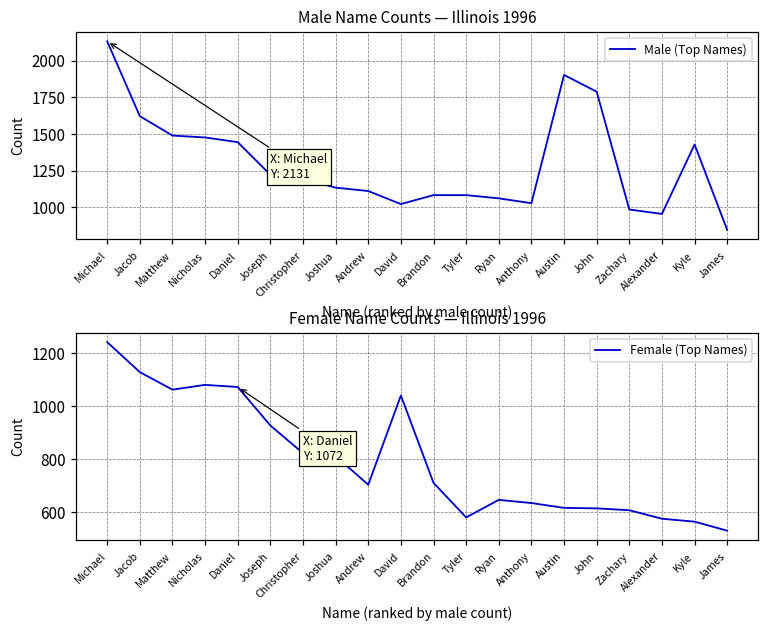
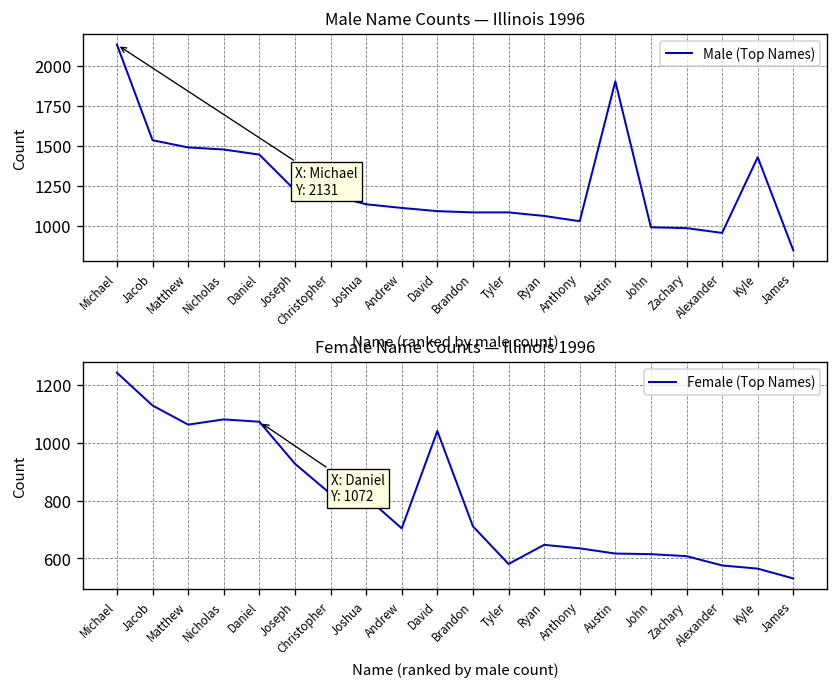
  {
    "Male Name Counts — Illinois 1996": {
      "Michael": 2130,
-     "Jacob": 1620,
+     "Jacob": 1530,
      "Joshua": 1130,
      "Andrew": 1110,
-     "David": 1020,
+     "David": 1090,
      "Brandon": 1080,
      "Tyler": 1080,
      "Ryan": 1060,
      "Anthony": 1030,
      "Austin": 1900,
-     "John": 1790,
+     "John": 990,
      "Zachary": 990,
      "Alexander": 960,
      "Kyle": 1430,
      "James": 850
    },
    "Female Name Counts — Illinois 1996": {
      "Michael": 1240,
      "Jacob": 1130,
      "Matthew": 1060,
      "Nicholas": 1080,
      "Daniel": 1070,
      "Andrew": 700,
      "David": 1040,
      "Brandon": 710,
      "Tyler": 580,
      "Ryan": 650,
      "Anthony": 640,
      "Austin": 620,
      "John": 620,
      "Zachary": 610,
      "Alexander": 580,
      "Kyle": 570,
      "James": 530
    }
  }
